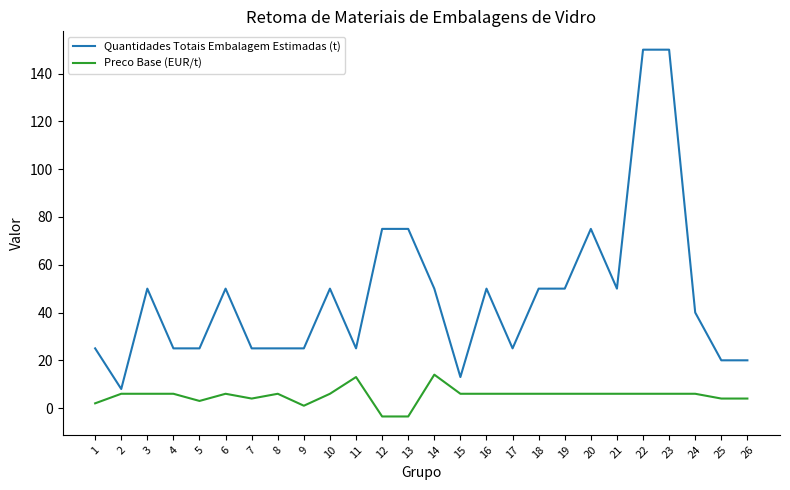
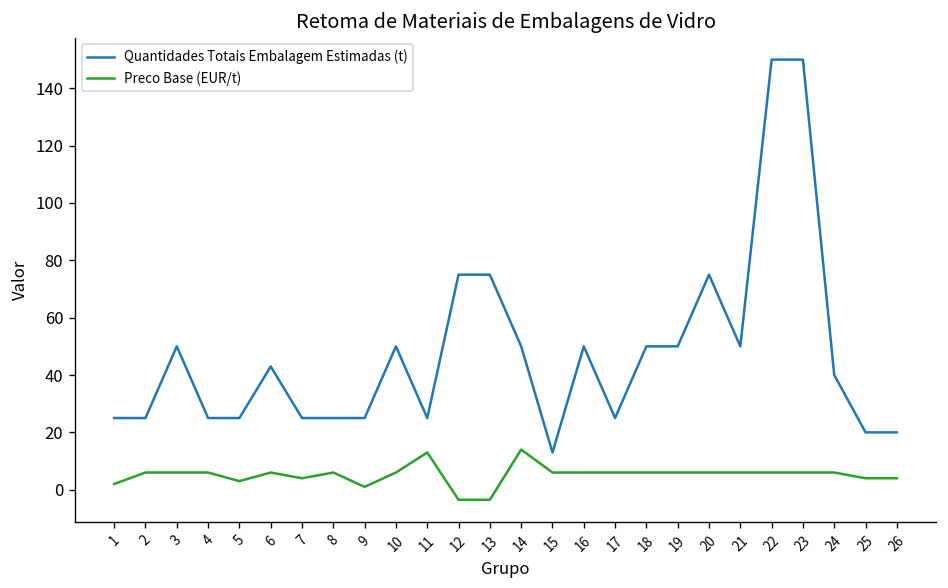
  {
    "Quantidades Totais Embalagem Estimadas (t)": {
      "1": 25,
-     "2": 8,
+     "2": 25,
      "3": 50,
      "4": 25,
      "5": 25,
-     "6": 50,
+     "6": 43,
      "7": 25,
      "8": 25,
      "9": 25,
      "10": 50,
      "11": 25,
      "12": 75,
      "13": 75,
      "14": 50,
      "15": 13,
      "16": 50,
      "17": 25,
      "18": 50,
      "19": 50,
      "20": 75,
      "21": 50,
      "22": 150,
      "23": 150,
      "24": 40,
      "25": 20,
      "26": 20
    },
    "Preco Base (EUR/t)": {
      "1": 2,
      "2": 6,
      "3": 6,
      "4": 6,
      "5": 3,
      "6": 6,
      "7": 4,
      "8": 6,
      "9": 1,
      "10": 6,
      "11": 13,
      "12": -4,
      "13": -4,
      "14": 14,
      "15": 6,
      "16": 6,
      "17": 6,
      "18": 6,
      "19": 6,
      "20": 6,
      "21": 6,
      "22": 6,
      "23": 6,
      "24": 6,
      "25": 4,
      "26": 4
    }
  }
